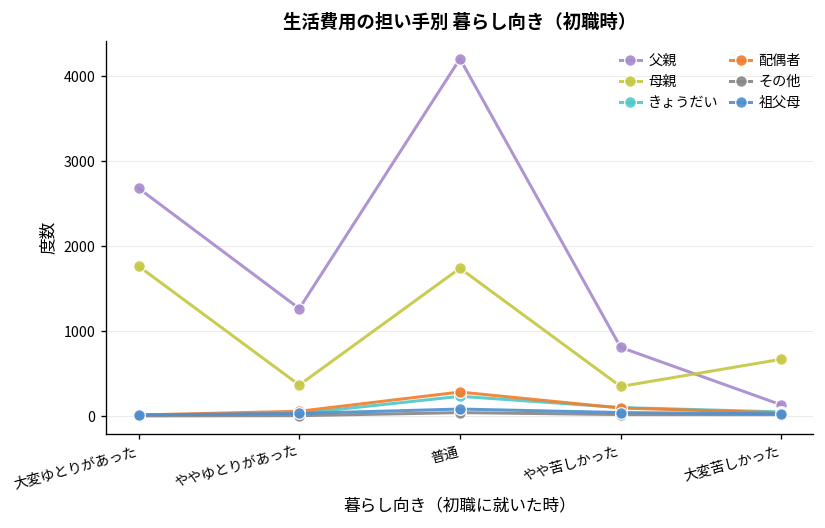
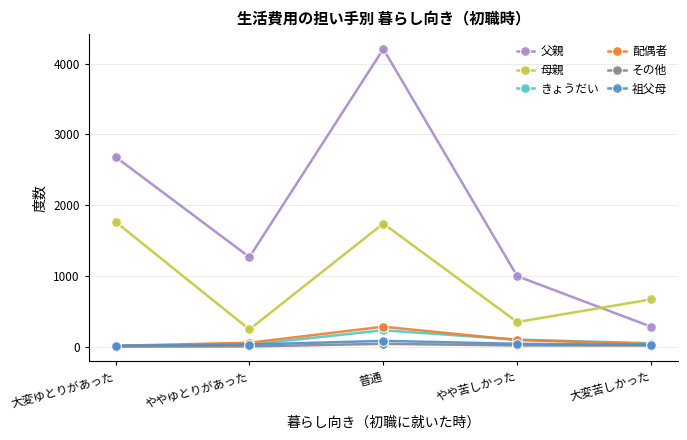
  {
    "父親": {
      "大変ゆとりがあった": 2700,
      "ややゆとりがあった": 1300,
      "普通": 4200,
-     "やや苦しかった": 800,
-     "大変苦しかった": 100
+     "やや苦しかった": 1000,
+     "大変苦しかった": 300
    },
    "母親": {
      "大変ゆとりがあった": 1800,
-     "ややゆとりがあった": 400,
+     "ややゆとりがあった": 200,
      "普通": 1700,
      "やや苦しかった": 300,
      "大変苦しかった": 700
    },
    "配偶者": {
      "普通": 300
    },
    "その他": {
      "普通": 0
    }
  }
